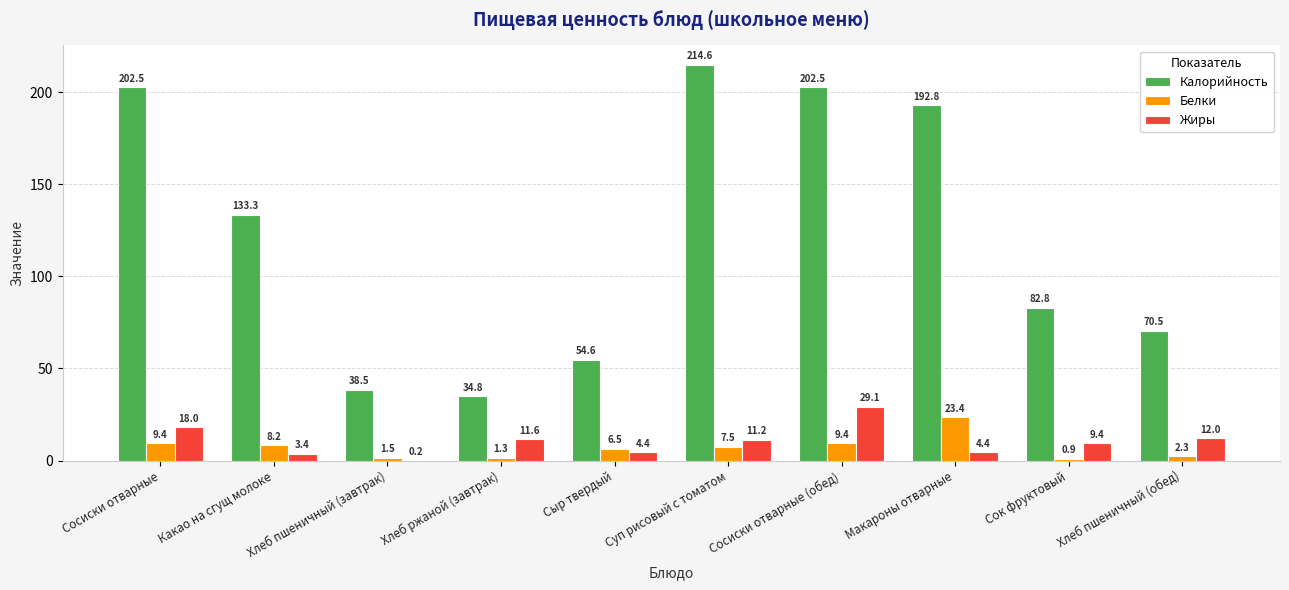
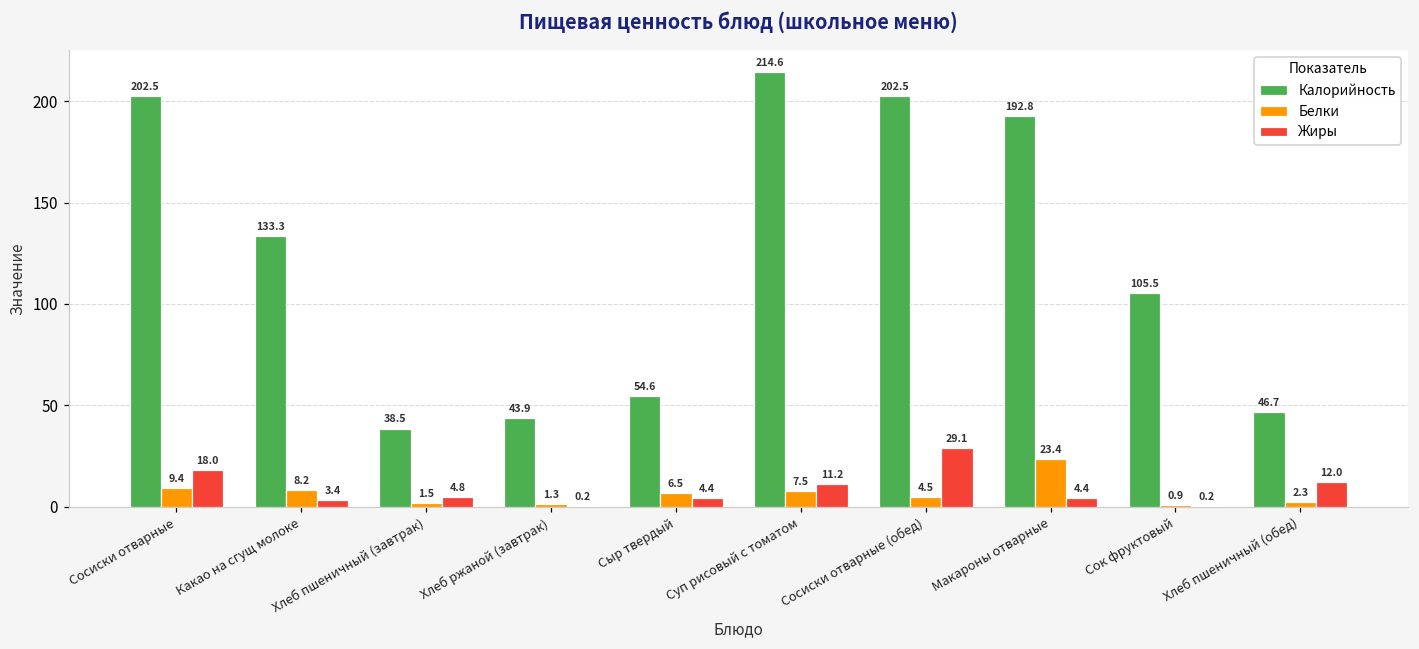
  {
    "Калорийность": {
      "Сосиски отварные": 202.5,
      "Какао на сгущ молоке": 133.3,
      "Хлеб пшеничный (завтрак)": 38.5,
-     "Хлеб ржаной (завтрак)": 34.8,
+     "Хлеб ржаной (завтрак)": 43.9,
      "Сыр твердый": 54.6,
      "Суп рисовый с томатом": 214.6,
      "Сосиски отварные (обед)": 202.5,
      "Макароны отварные": 192.8,
-     "Сок фруктовый": 82.8,
-     "Хлеб пшеничный (обед)": 70.5
+     "Сок фруктовый": 105.5,
+     "Хлеб пшеничный (обед)": 46.7
    },
    "Белки": {
      "Сосиски отварные": 9.4,
      "Какао на сгущ молоке": 8.2,
      "Хлеб пшеничный (завтрак)": 1.5,
      "Хлеб ржаной (завтрак)": 1.3,
      "Сыр твердый": 6.5,
      "Суп рисовый с томатом": 7.5,
-     "Сосиски отварные (обед)": 9.4,
+     "Сосиски отварные (обед)": 4.5,
      "Макароны отварные": 23.4,
      "Сок фруктовый": 0.9,
      "Хлеб пшеничный (обед)": 2.3
    },
    "Жиры": {
      "Сосиски отварные": 18.0,
      "Какао на сгущ молоке": 3.4,
-     "Хлеб пшеничный (завтрак)": 0.2,
-     "Хлеб ржаной (завтрак)": 11.6,
+     "Хлеб пшеничный (завтрак)": 4.8,
+     "Хлеб ржаной (завтрак)": 0.2,
      "Сыр твердый": 4.4,
      "Суп рисовый с томатом": 11.2,
      "Сосиски отварные (обед)": 29.1,
      "Макароны отварные": 4.4,
-     "Сок фруктовый": 9.4,
+     "Сок фруктовый": 0.2,
      "Хлеб пшеничный (обед)": 12.0
    }
  }
